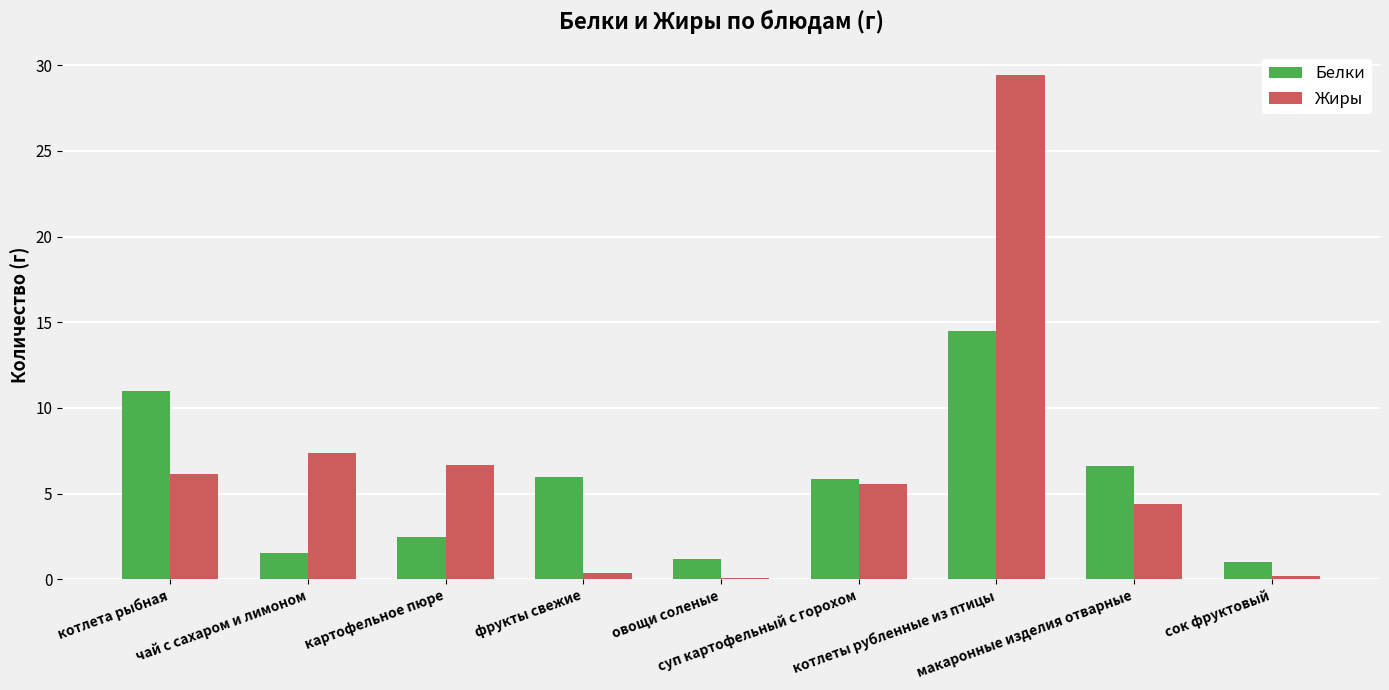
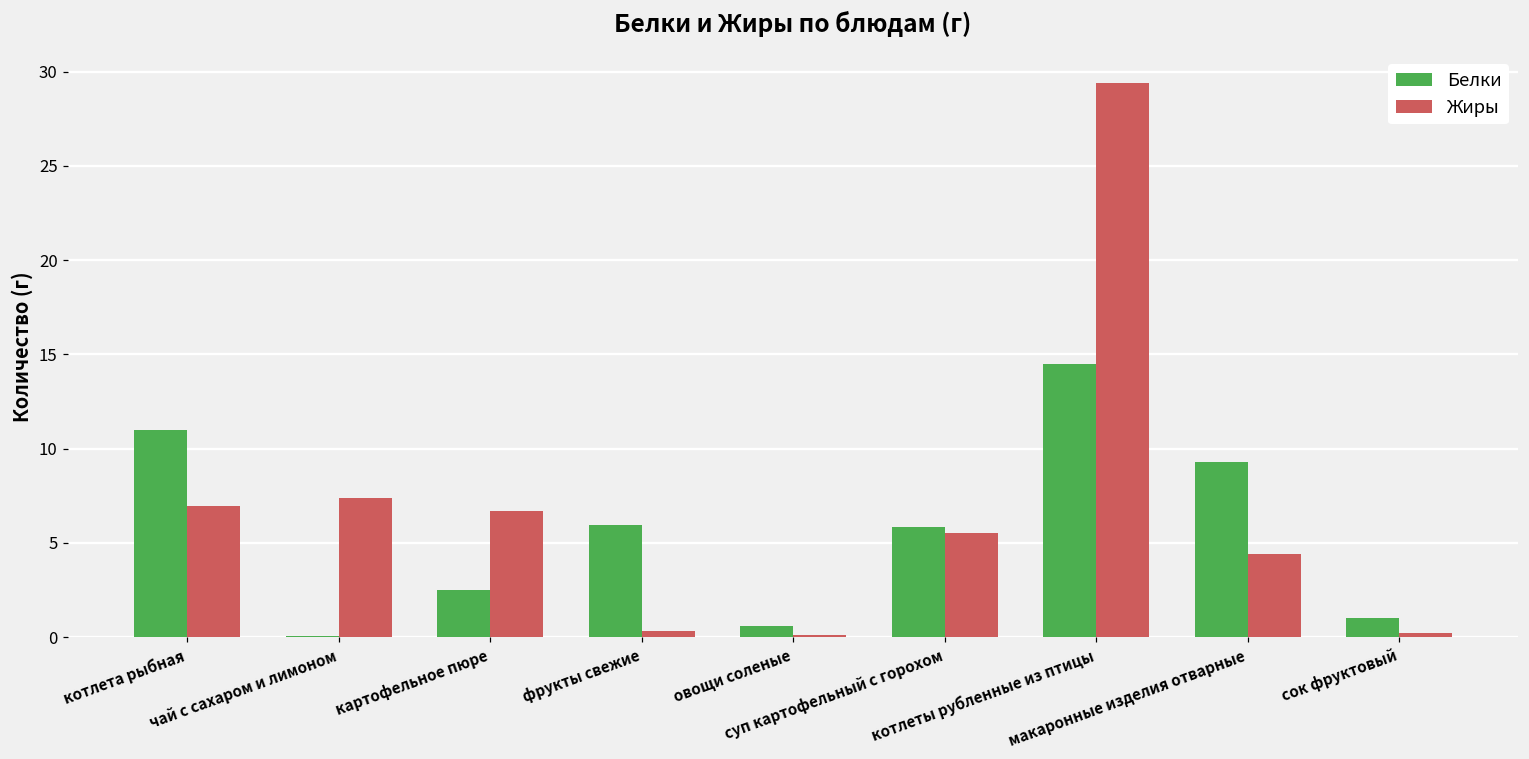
  {
    "Белки": {
      "котлета рыбная": 11.0,
-     "чай с сахаром и лимоном": 1.6,
+     "чай с сахаром и лимоном": 0.1,
      "картофельное пюре": 2.5,
      "фрукты свежие": 6.0,
-     "овощи соленые": 1.2,
+     "овощи соленые": 0.6,
      "суп картофельный с горохом": 5.9,
      "котлеты рубленные из птицы": 14.5,
-     "макаронные изделия отварные": 6.6,
+     "макаронные изделия отварные": 9.3,
      "сок фруктовый": 1.0
    },
    "Жиры": {
-     "котлета рыбная": 6.2,
+     "котлета рыбная": 7.0,
      "чай с сахаром и лимоном": 7.4,
      "картофельное пюре": 6.7,
      "фрукты свежие": 0.4,
      "суп картофельный с горохом": 5.6,
      "котлеты рубленные из птицы": 29.4,
      "макаронные изделия отварные": 4.4,
      "сок фруктовый": 0.2
    }
  }
